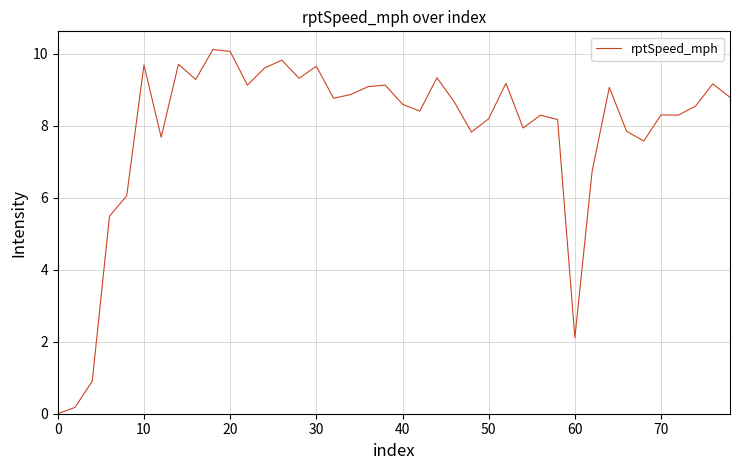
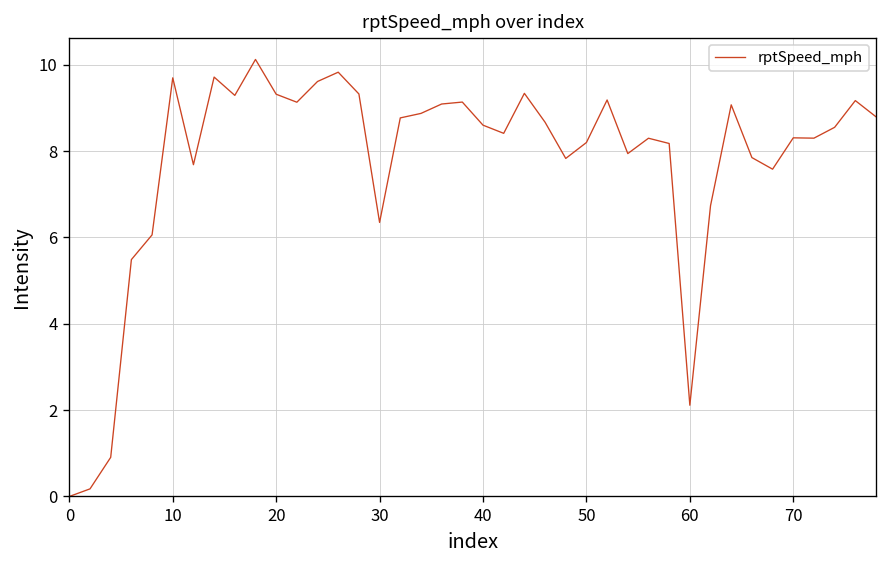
  {
    "0": 0.0,
    "10": 9.7,
-   "20": 10.1,
-   "30": 9.7,
+   "20": 9.3,
+   "30": 6.3,
    "40": 8.6,
    "50": 8.2,
    "60": 2.1,
    "70": 8.3
  }
